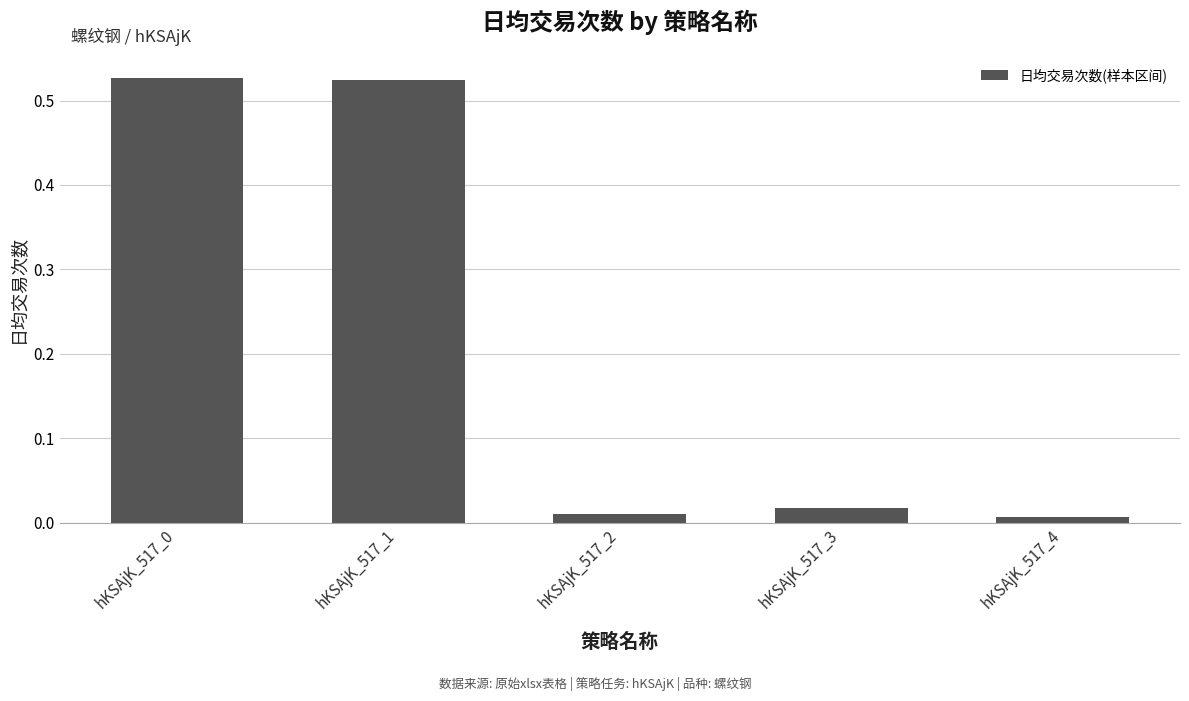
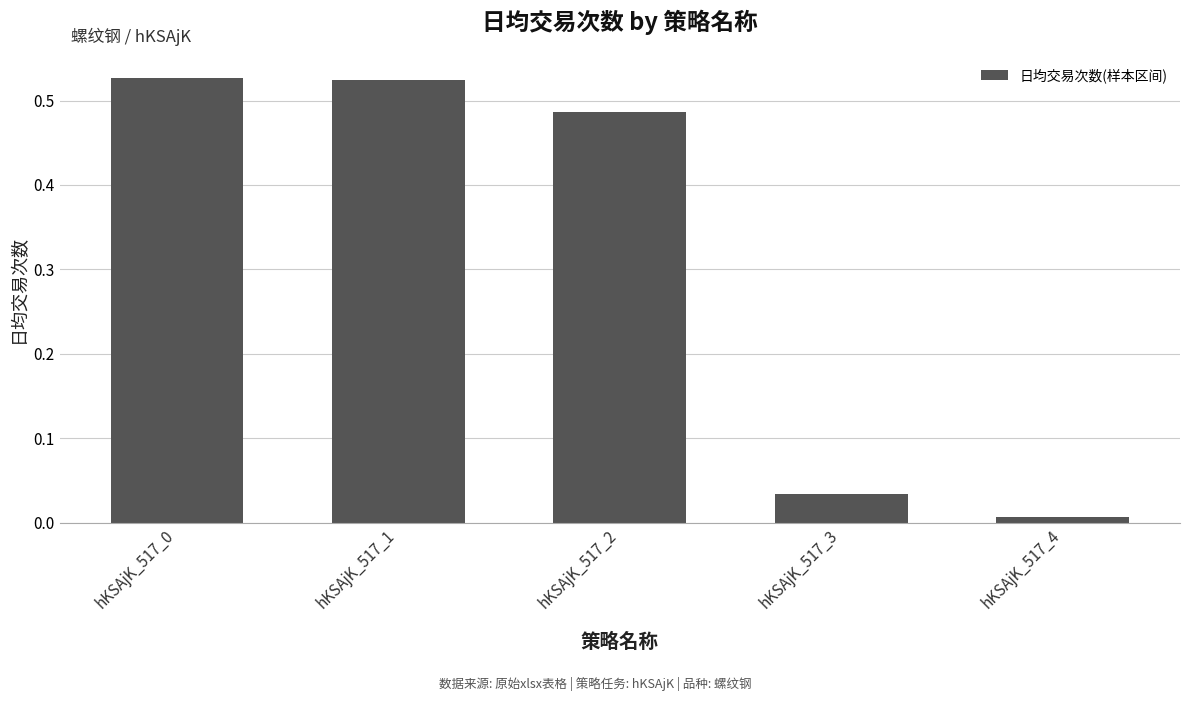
  {
    "hKSAjK_517_0": 0.53,
    "hKSAjK_517_1": 0.52,
-   "hKSAjK_517_2": 0.01,
-   "hKSAjK_517_3": 0.02,
+   "hKSAjK_517_2": 0.49,
+   "hKSAjK_517_3": 0.03,
    "hKSAjK_517_4": 0.01
  }
